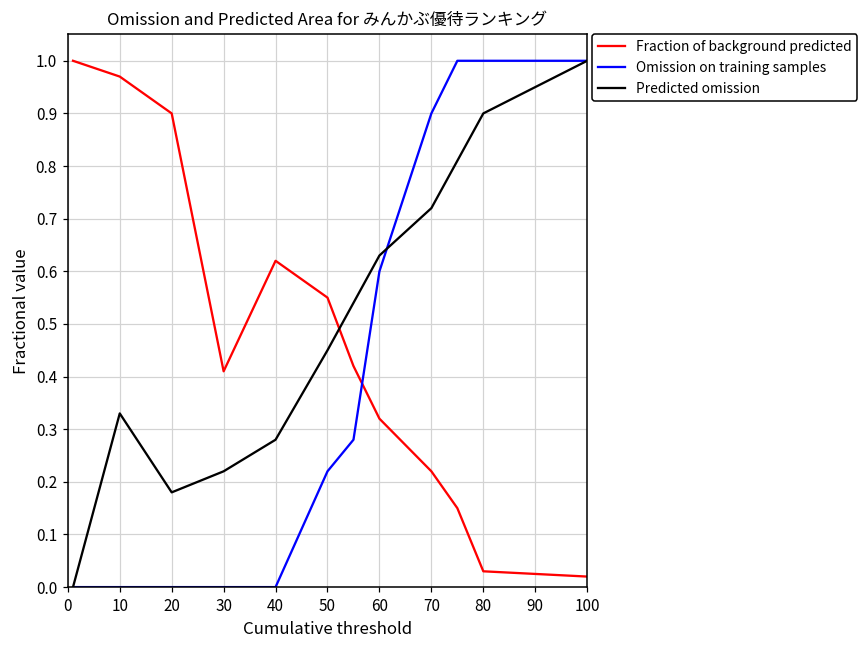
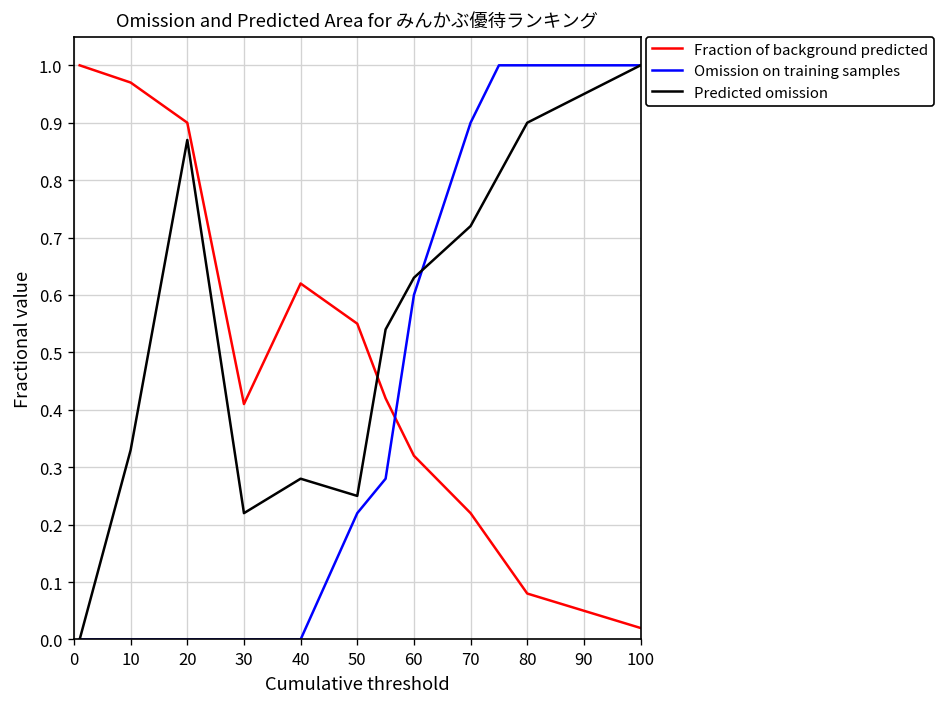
  {
    "Fraction of background predicted": {
      "10": 0.97,
      "20": 0.90,
      "30": 0.41,
      "40": 0.62,
      "50": 0.55,
      "60": 0.32,
      "70": 0.22,
-     "80": 0.03,
+     "80": 0.08,
      "100": 0.02
    },
    "Omission on training samples": {
      "10": 0.00,
      "20": 0.00,
      "30": 0.00,
      "40": 0.00,
      "50": 0.22,
      "60": 0.60,
      "70": 0.90,
      "80": 1.00
    },
    "Predicted omission": {
      "10": 0.33,
-     "20": 0.18,
+     "20": 0.87,
      "30": 0.22,
      "40": 0.28,
-     "50": 0.45,
+     "50": 0.25,
      "60": 0.63,
      "70": 0.72,
      "80": 0.90
    }
  }
